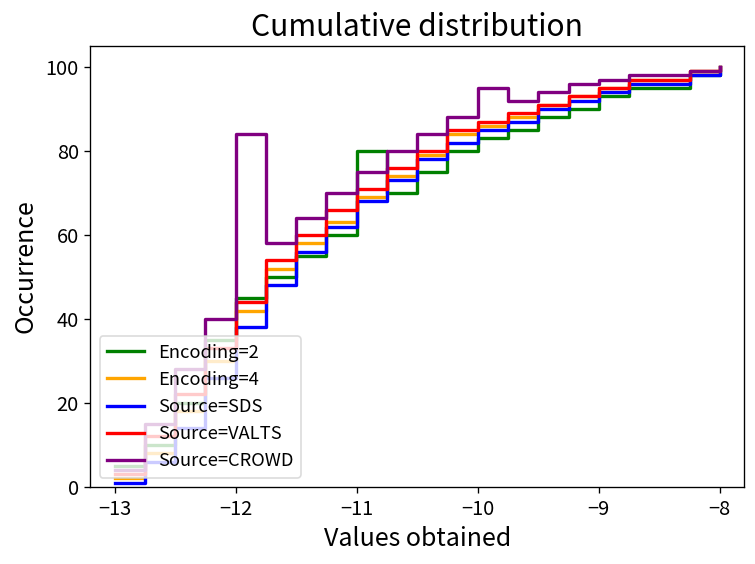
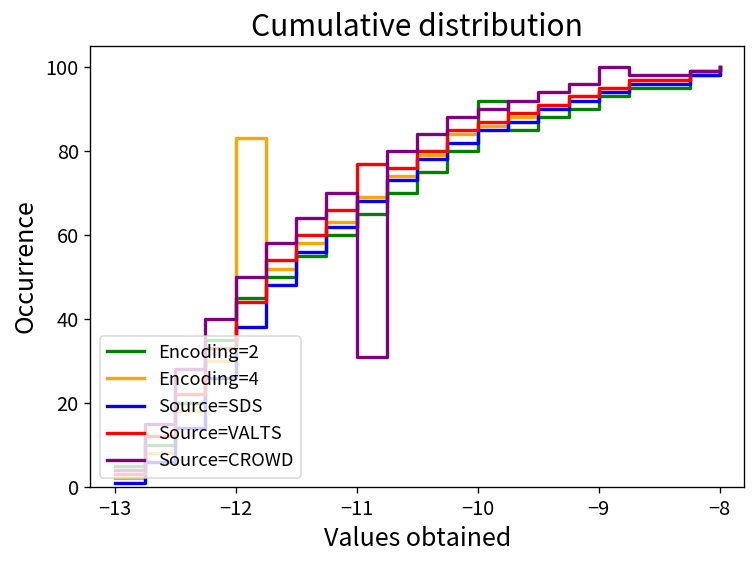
  {
    "Encoding=2": {
      "−12": 45,
-     "−11": 80,
-     "−10": 83,
+     "−11": 65,
+     "−10": 92,
      "−9": 93
    },
    "Encoding=4": {
      "−13": 2,
-     "−12": 42,
+     "−12": 83,
      "−11": 69,
      "−10": 86
    },
    "Source=SDS": {
      "−13": 1,
      "−11": 68,
      "−10": 85,
      "−9": 94
    },
    "Source=VALTS": {
      "−12": 44,
-     "−11": 71,
+     "−11": 77,
      "−10": 87
    },
    "Source=CROWD": {
-     "−12": 84,
-     "−11": 75,
-     "−10": 95,
-     "−9": 97
+     "−12": 50,
+     "−11": 31,
+     "−10": 90,
+     "−9": 100
    }
  }
